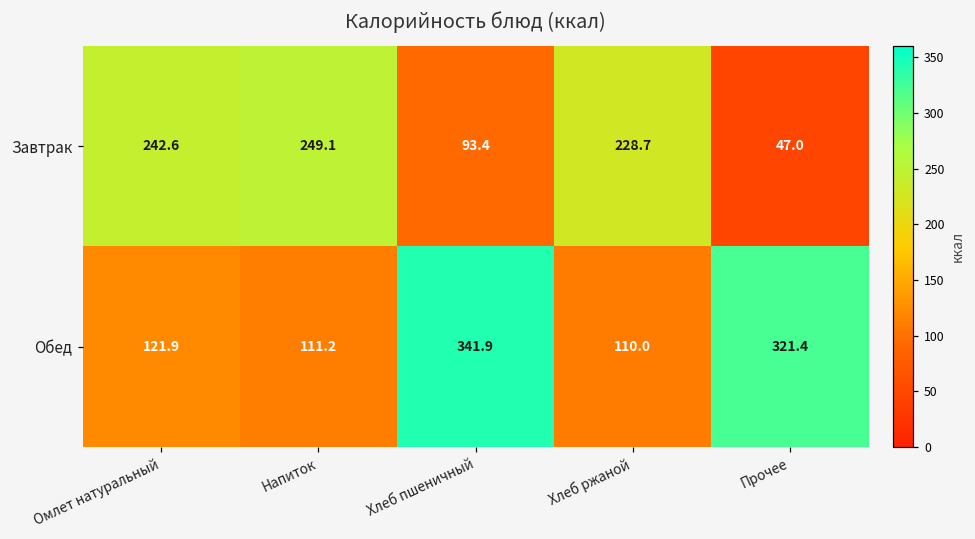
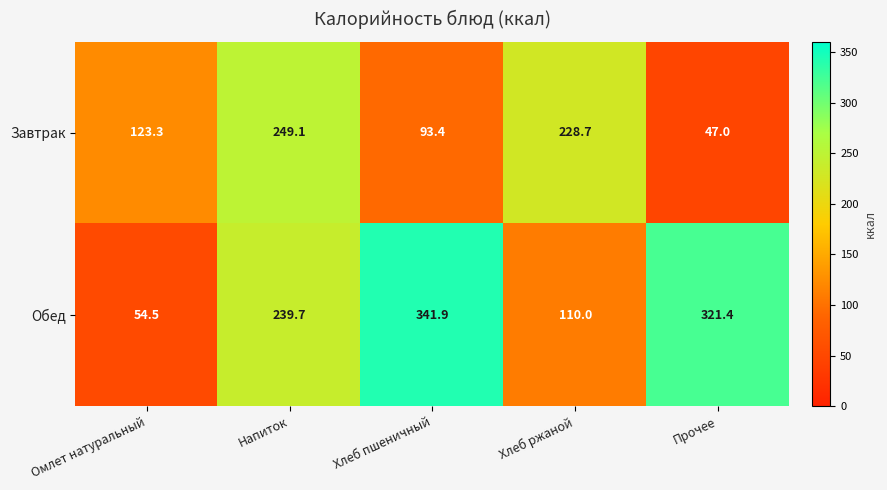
  {
    "Завтрак": {
-     "Омлет натуральный": 242.6,
+     "Омлет натуральный": 123.3,
      "Напиток": 249.1,
      "Хлеб пшеничный": 93.4,
      "Хлеб ржаной": 228.7,
      "Прочее": 47.0
    },
    "Обед": {
-     "Омлет натуральный": 121.9,
-     "Напиток": 111.2,
+     "Омлет натуральный": 54.5,
+     "Напиток": 239.7,
      "Хлеб пшеничный": 341.9,
      "Хлеб ржаной": 110.0,
      "Прочее": 321.4
    }
  }
